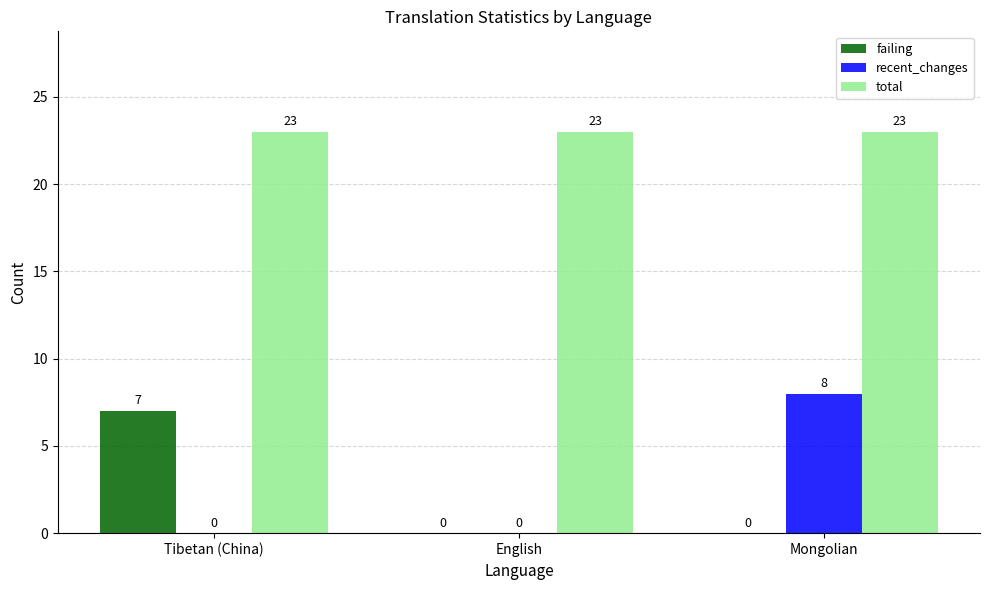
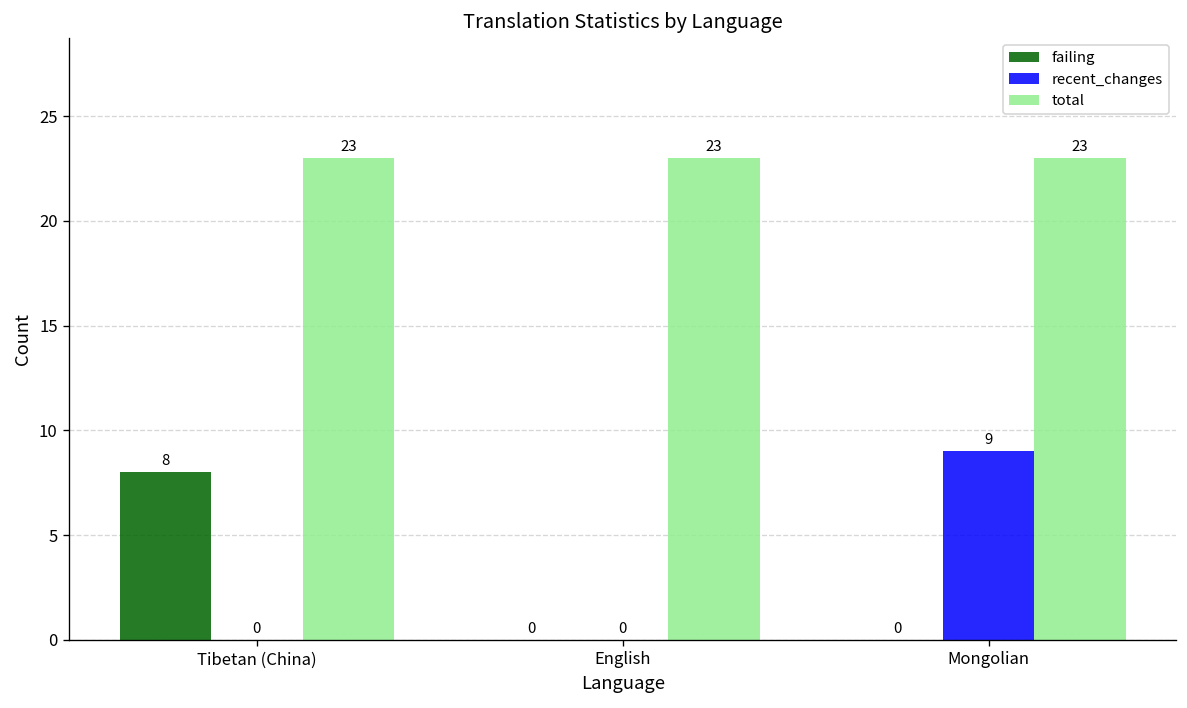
  {
    "failing": {
-     "Tibetan (China)": 7,
+     "Tibetan (China)": 8,
      "English": 0,
      "Mongolian": 0
    },
    "recent_changes": {
      "Tibetan (China)": 0,
      "English": 0,
-     "Mongolian": 8
+     "Mongolian": 9
    },
    "total": {
      "Tibetan (China)": 23,
      "English": 23,
      "Mongolian": 23
    }
  }
